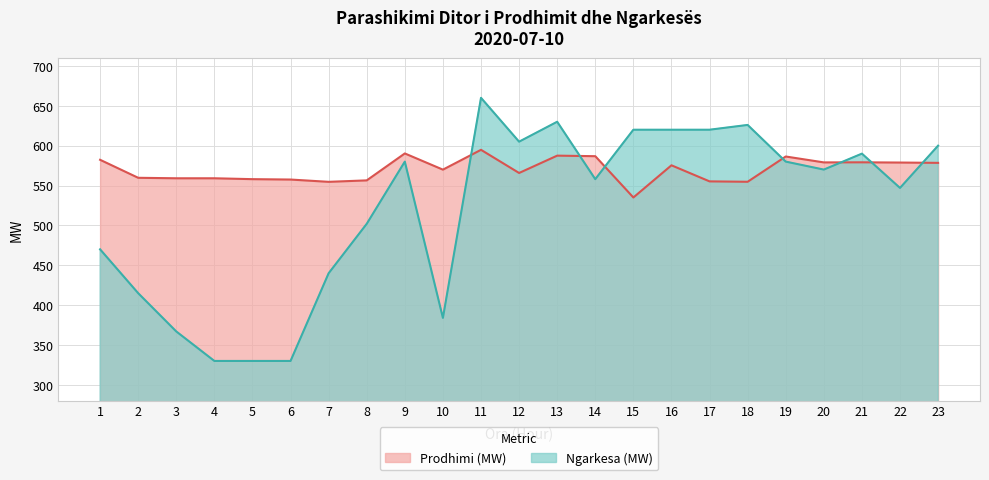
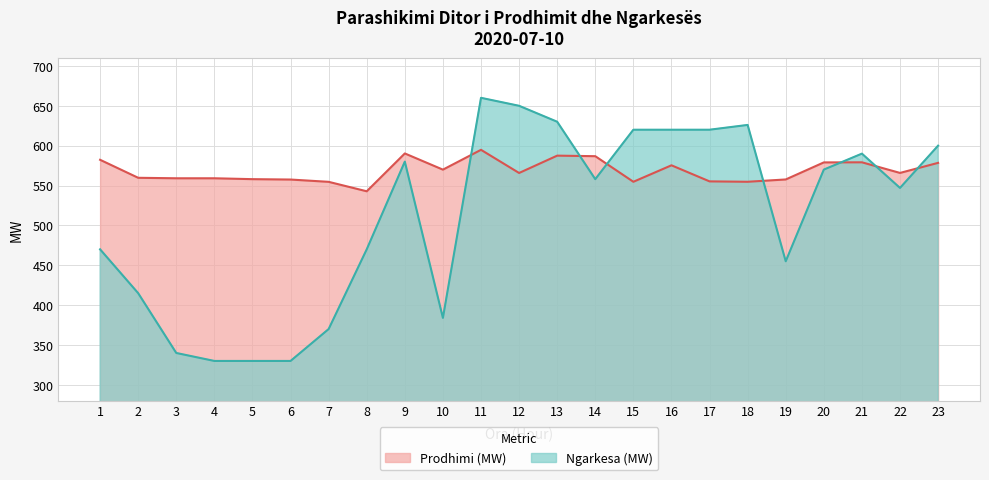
  {
    "Prodhimi (MW)": {
      "1": 580,
      "2": 560,
      "3": 560,
      "4": 560,
      "5": 560,
      "6": 560,
      "7": 550,
-     "8": 560,
+     "8": 540,
      "9": 590,
      "10": 570,
      "11": 590,
      "12": 570,
      "13": 590,
      "14": 590,
-     "15": 540,
+     "15": 550,
      "16": 580,
      "17": 560,
      "18": 550,
-     "19": 590,
+     "19": 560,
      "20": 580,
      "21": 580,
-     "22": 580,
+     "22": 570,
      "23": 580
    },
    "Ngarkesa (MW)": {
      "1": 470,
      "2": 420,
-     "3": 370,
+     "3": 340,
      "4": 330,
      "5": 330,
      "6": 330,
-     "7": 440,
-     "8": 500,
+     "7": 370,
+     "8": 470,
      "9": 580,
      "10": 380,
      "11": 660,
-     "12": 610,
+     "12": 650,
      "13": 630,
      "14": 560,
      "15": 620,
      "16": 620,
      "17": 620,
      "18": 630,
-     "19": 580,
+     "19": 460,
      "20": 570,
      "21": 590,
      "22": 550,
      "23": 600
    }
  }
